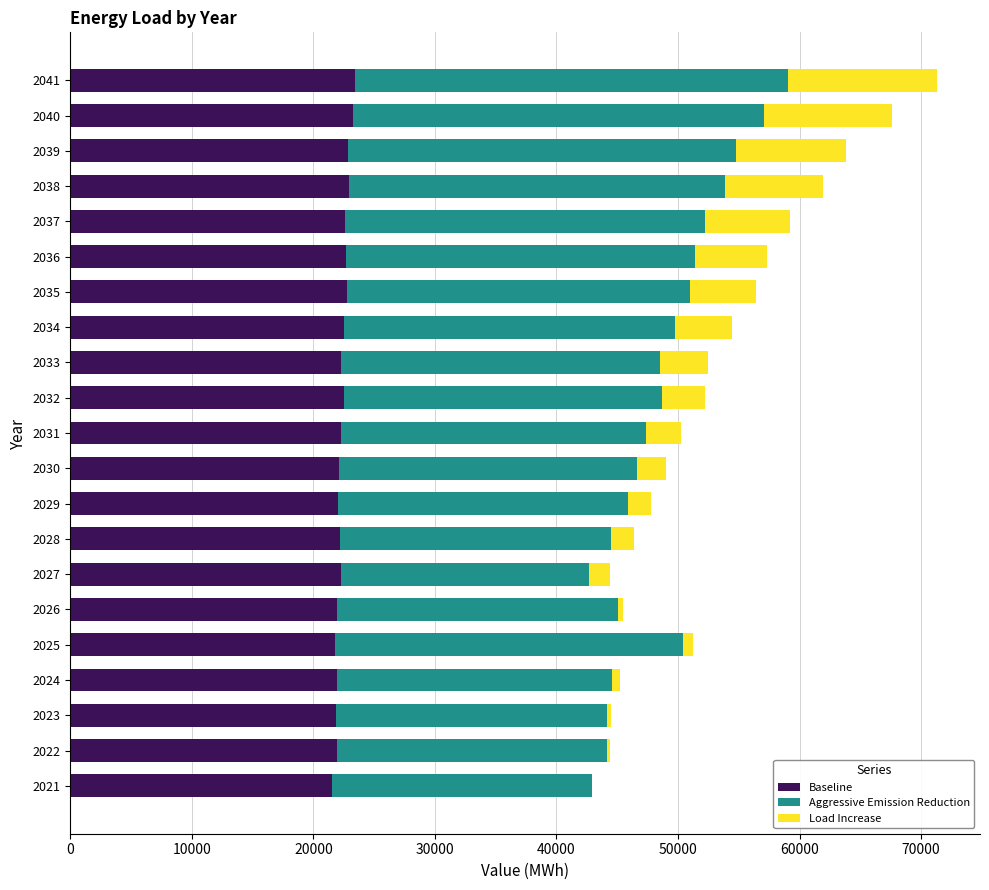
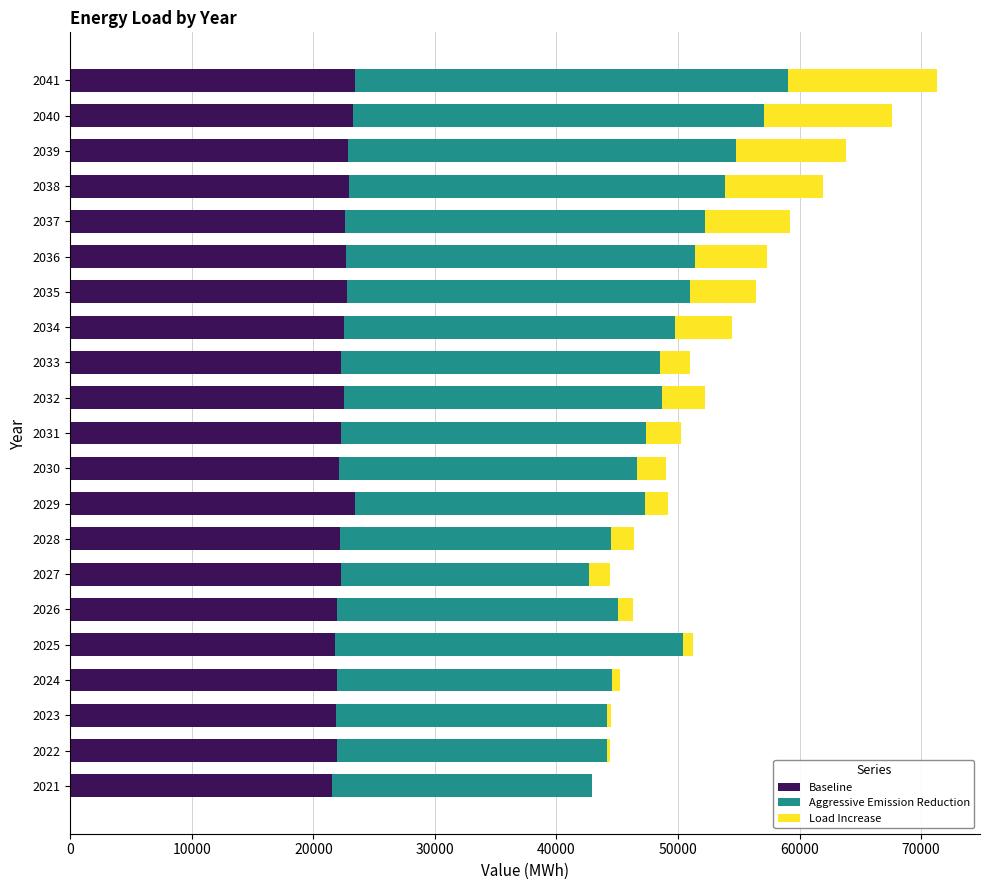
  {
    "Baseline": {
      "2041": 23400,
      "2040": 23300,
      "2039": 22900,
      "2038": 22900,
      "2037": 22600,
      "2036": 22700,
      "2035": 22800,
      "2034": 22600,
      "2033": 22300,
      "2032": 22500,
      "2031": 22300,
      "2030": 22200,
-     "2029": 22000,
+     "2029": 23400,
      "2028": 22200,
      "2027": 22300,
      "2026": 21900,
      "2025": 21800,
      "2024": 21900,
      "2023": 21900,
      "2022": 21900,
      "2021": 21500
    },
    "Aggressive Emission Reduction": {
      "2041": 35600,
      "2040": 33800,
      "2039": 31900,
      "2038": 31000,
      "2037": 29600,
      "2036": 28700,
      "2035": 28200,
      "2034": 27200,
      "2033": 26200,
      "2032": 26100,
      "2031": 25100,
      "2030": 24500,
      "2029": 23900,
      "2028": 22300,
      "2027": 20500,
      "2026": 23100,
      "2025": 28700,
      "2024": 22600,
      "2023": 22300,
      "2022": 22200,
      "2021": 21400
    },
    "Load Increase": {
      "2041": 12200,
      "2040": 10500,
      "2039": 9000,
      "2038": 8100,
      "2037": 7000,
      "2036": 6000,
      "2035": 5400,
      "2034": 4700,
-     "2033": 3900,
+     "2033": 2400,
      "2032": 3600,
      "2031": 2900,
      "2030": 2400,
      "2029": 1900,
      "2028": 1900,
      "2027": 1700,
-     "2026": 400,
+     "2026": 1200,
      "2025": 800,
      "2024": 700,
      "2023": 400,
      "2022": 300,
      "2021": 0
    }
  }
